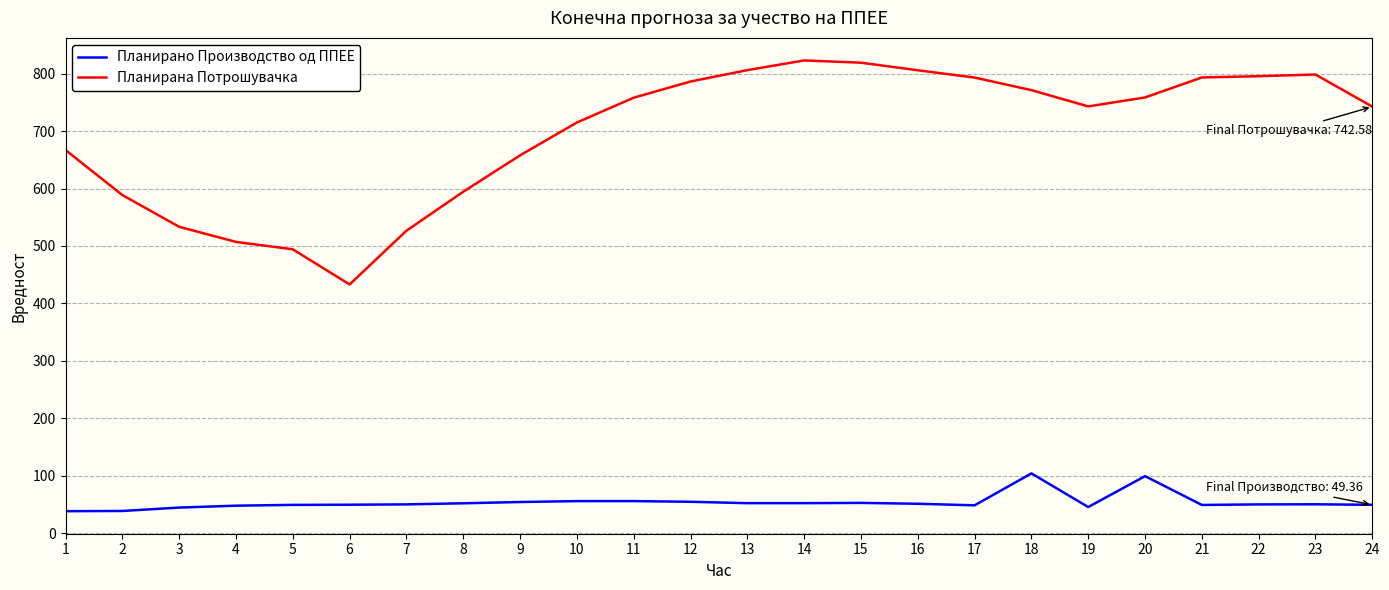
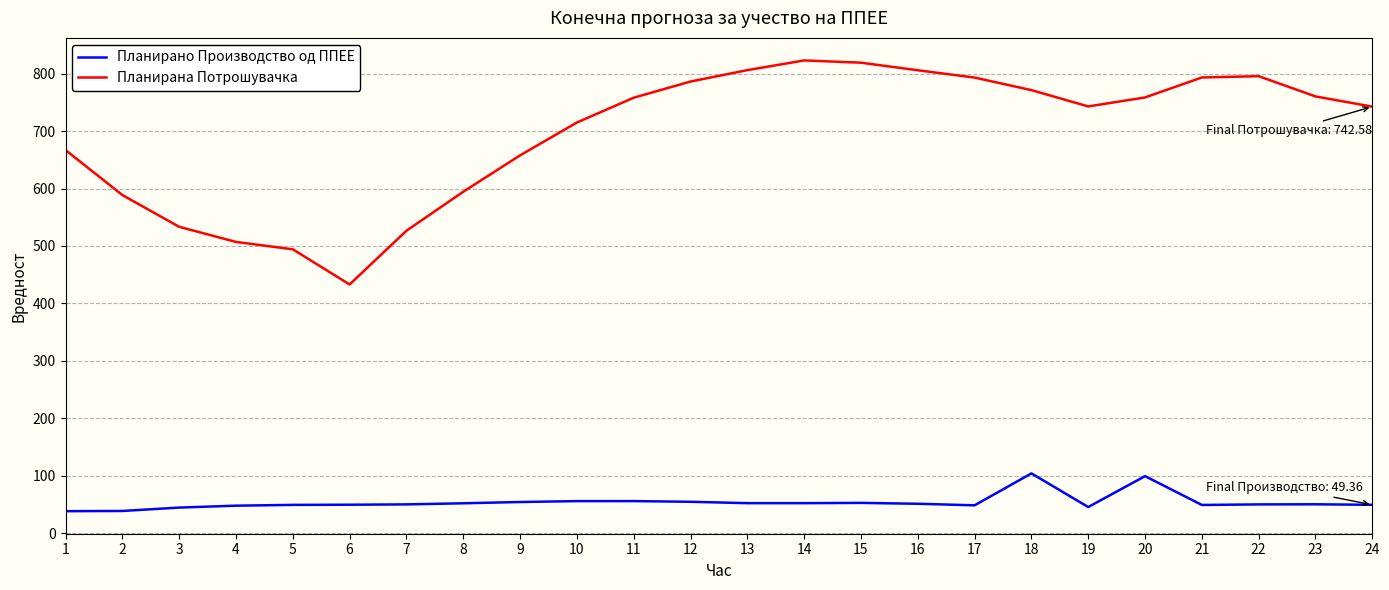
  {
    "Планирано Производство од ППЕЕ": {
      "1": 40,
      "2": 40,
      "3": 40,
      "4": 50,
      "5": 50,
      "6": 50,
      "7": 50,
      "8": 50,
      "9": 50,
      "10": 60,
      "11": 60,
      "12": 50,
      "13": 50,
      "14": 50,
      "15": 50,
      "16": 50,
      "17": 50,
      "18": 100,
      "19": 50,
      "20": 100,
      "21": 50,
      "24": 50
    },
    "Планирана Потрошувачка": {
      "1": 670,
      "2": 590,
      "3": 530,
      "4": 510,
      "5": 490,
      "6": 430,
      "7": 530,
      "8": 590,
      "9": 660,
      "10": 710,
      "11": 760,
      "12": 790,
      "13": 810,
      "14": 820,
      "15": 820,
      "16": 810,
      "17": 790,
      "18": 770,
      "19": 740,
      "20": 760,
      "21": 790,
      "22": 800,
-     "23": 800
+     "23": 760
    }
  }
